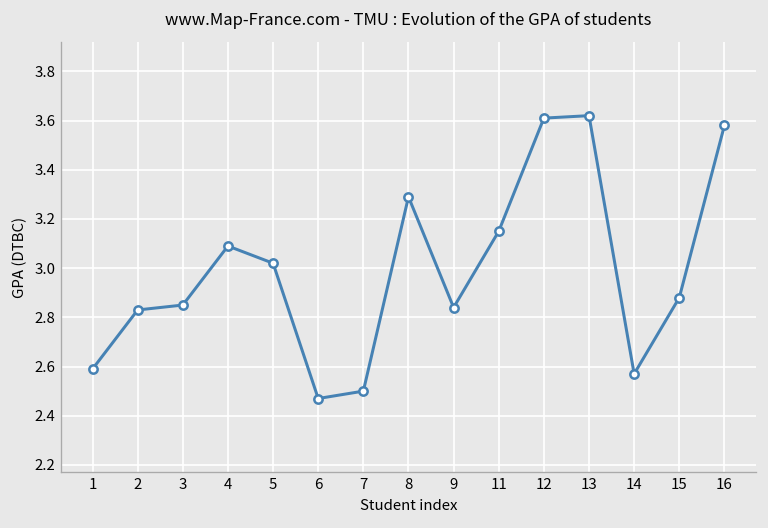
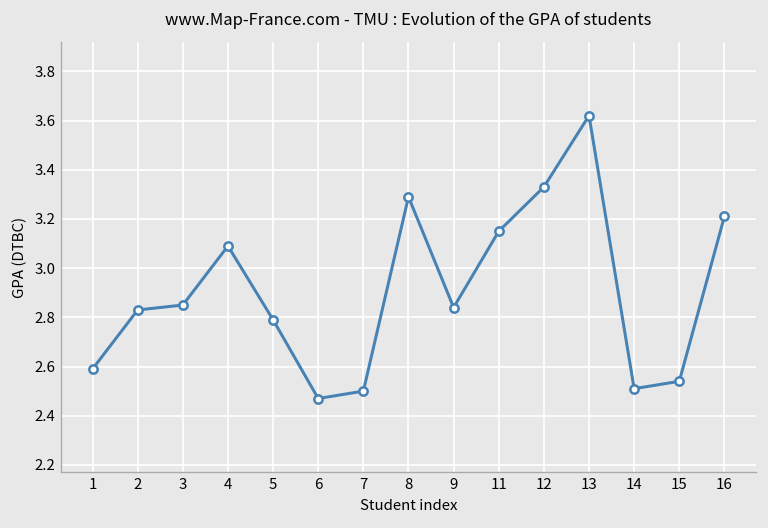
  {
    "1": 2.59,
    "2": 2.83,
    "3": 2.85,
    "4": 3.09,
-   "5": 3.02,
+   "5": 2.79,
    "6": 2.47,
    "7": 2.50,
    "8": 3.29,
    "9": 2.84,
    "11": 3.15,
-   "12": 3.61,
+   "12": 3.33,
    "13": 3.62,
-   "14": 2.57,
-   "15": 2.88,
-   "16": 3.58
+   "14": 2.51,
+   "15": 2.54,
+   "16": 3.21
  }
